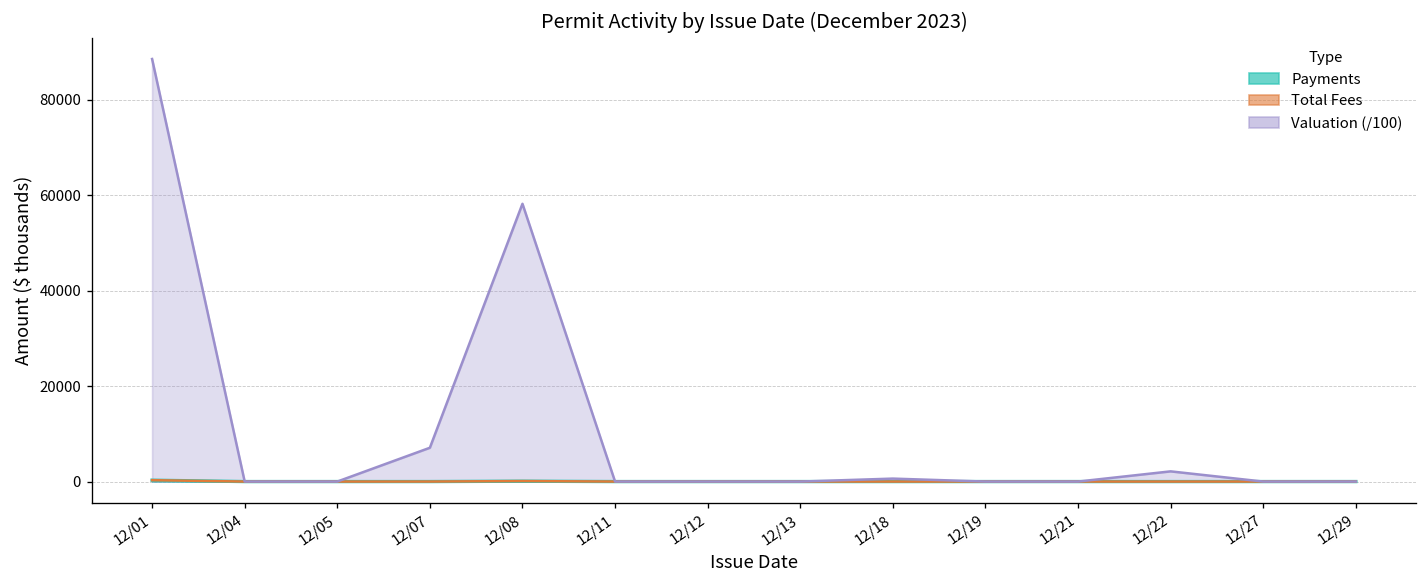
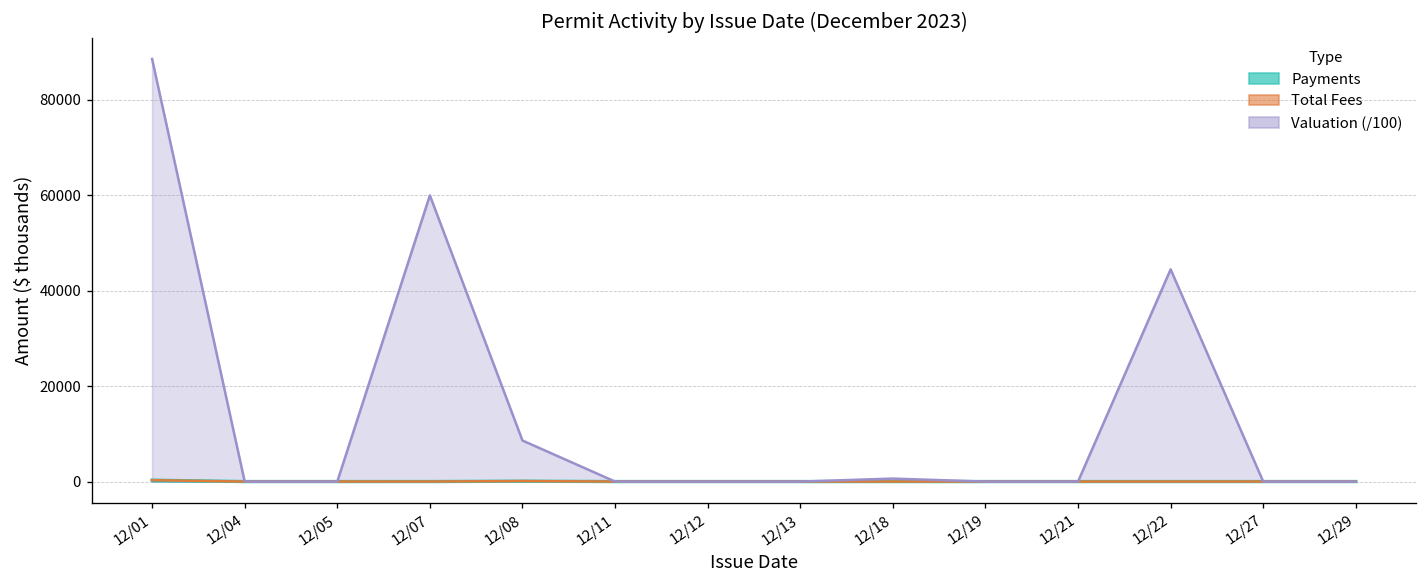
  {
    "Total Fees": {
      "12/01": 0,
      "12/07": 0,
      "12/08": 0,
      "12/22": 0
    },
    "Valuation (/100)": {
      "12/01": 89000,
-     "12/07": 7000,
-     "12/08": 58000,
-     "12/22": 2000
+     "12/07": 60000,
+     "12/08": 9000,
+     "12/22": 44000
    }
  }
